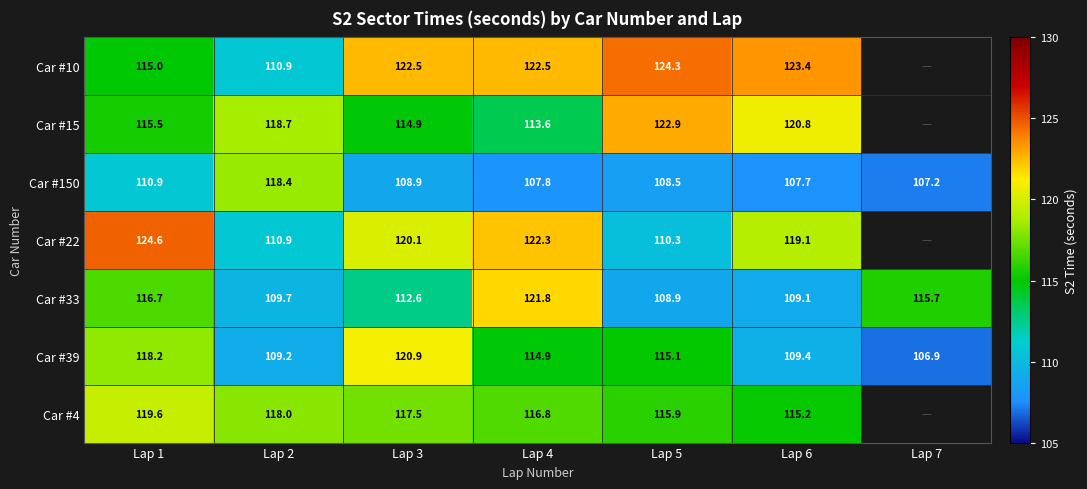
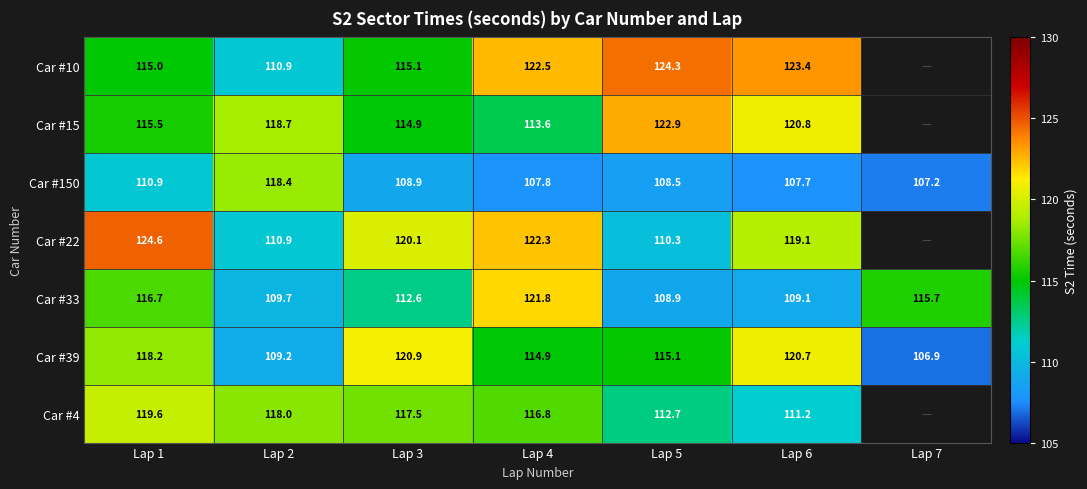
  {
    "Car #10": {
      "Lap 1": 115.0,
      "Lap 2": 110.9,
-     "Lap 3": 122.5,
+     "Lap 3": 115.1,
      "Lap 4": 122.5,
      "Lap 5": 124.3,
      "Lap 6": 123.4
    },
    "Car #15": {
      "Lap 1": 115.5,
      "Lap 2": 118.7,
      "Lap 3": 114.9,
      "Lap 4": 113.6,
      "Lap 5": 122.9,
      "Lap 6": 120.8
    },
    "Car #150": {
      "Lap 1": 110.9,
      "Lap 2": 118.4,
      "Lap 3": 108.9,
      "Lap 4": 107.8,
      "Lap 5": 108.5,
      "Lap 6": 107.7,
      "Lap 7": 107.2
    },
    "Car #22": {
      "Lap 1": 124.6,
      "Lap 2": 110.9,
      "Lap 3": 120.1,
      "Lap 4": 122.3,
      "Lap 5": 110.3,
      "Lap 6": 119.1
    },
    "Car #33": {
      "Lap 1": 116.7,
      "Lap 2": 109.7,
      "Lap 3": 112.6,
      "Lap 4": 121.8,
      "Lap 5": 108.9,
      "Lap 6": 109.1,
      "Lap 7": 115.7
    },
    "Car #39": {
      "Lap 1": 118.2,
      "Lap 2": 109.2,
      "Lap 3": 120.9,
      "Lap 4": 114.9,
      "Lap 5": 115.1,
-     "Lap 6": 109.4,
+     "Lap 6": 120.7,
      "Lap 7": 106.9
    },
    "Car #4": {
      "Lap 1": 119.6,
      "Lap 2": 118.0,
      "Lap 3": 117.5,
      "Lap 4": 116.8,
-     "Lap 5": 115.9,
-     "Lap 6": 115.2
+     "Lap 5": 112.7,
+     "Lap 6": 111.2
    }
  }
